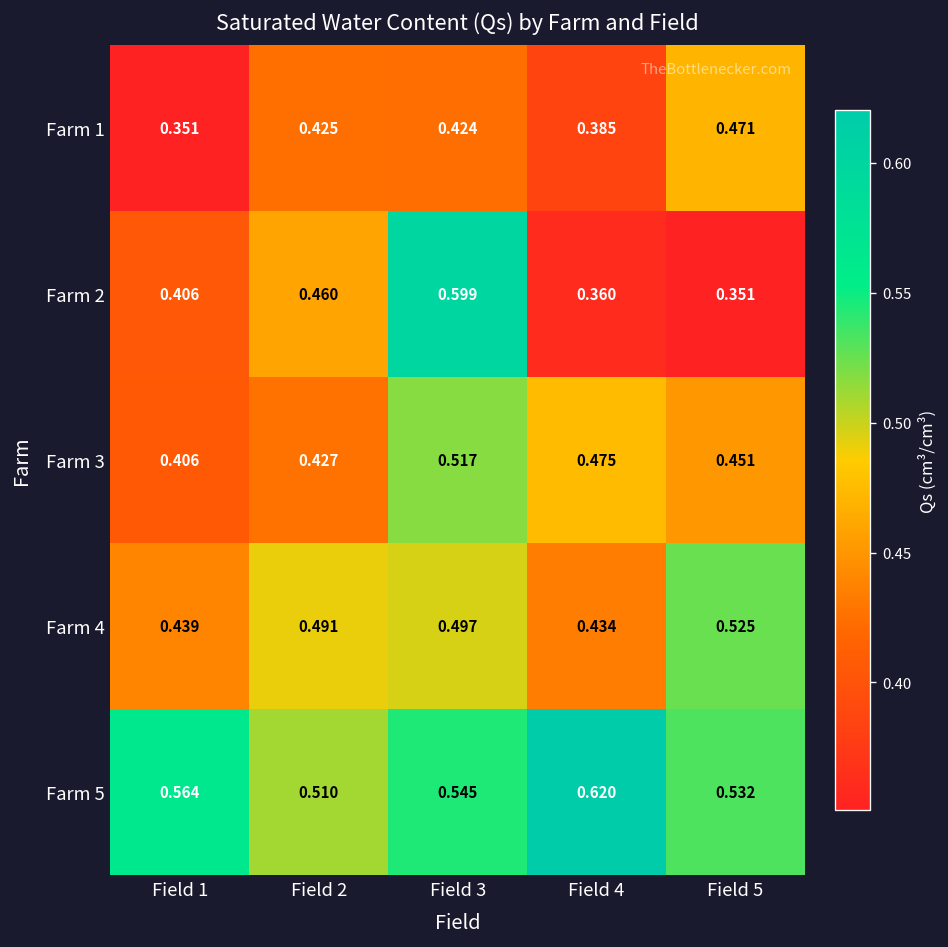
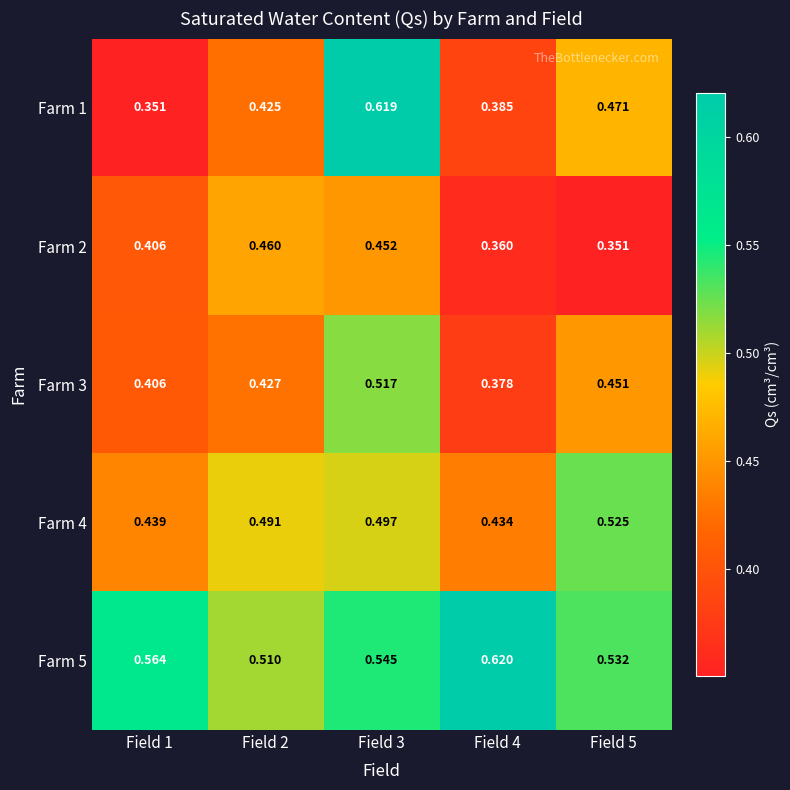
  {
    "Farm 1": {
      "Field 1": 0.351,
      "Field 2": 0.425,
-     "Field 3": 0.424,
+     "Field 3": 0.619,
      "Field 4": 0.385
    },
    "Farm 2": {
      "Field 1": 0.406,
      "Field 2": 0.460,
-     "Field 3": 0.599,
+     "Field 3": 0.452,
      "Field 4": 0.360,
      "Field 5": 0.351
    },
    "Farm 3": {
      "Field 1": 0.406,
      "Field 2": 0.427,
      "Field 3": 0.517,
-     "Field 4": 0.475,
+     "Field 4": 0.378,
      "Field 5": 0.451
    },
    "Farm 4": {
      "Field 1": 0.439,
      "Field 2": 0.491,
      "Field 3": 0.497,
      "Field 4": 0.434,
      "Field 5": 0.525
    },
    "Farm 5": {
      "Field 1": 0.564,
      "Field 2": 0.510,
      "Field 3": 0.545,
      "Field 4": 0.620,
      "Field 5": 0.532
    }
  }
